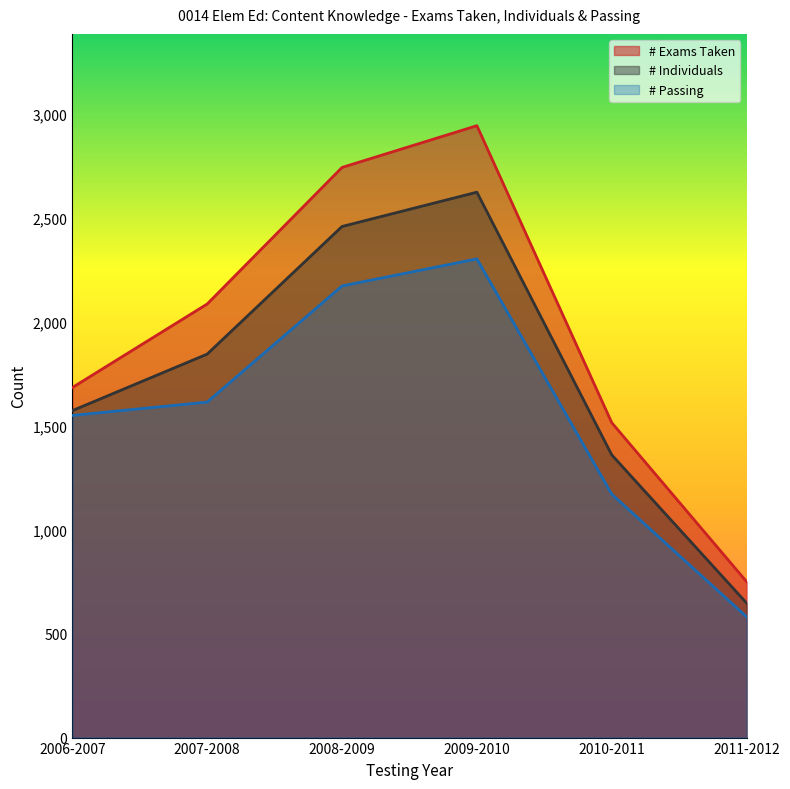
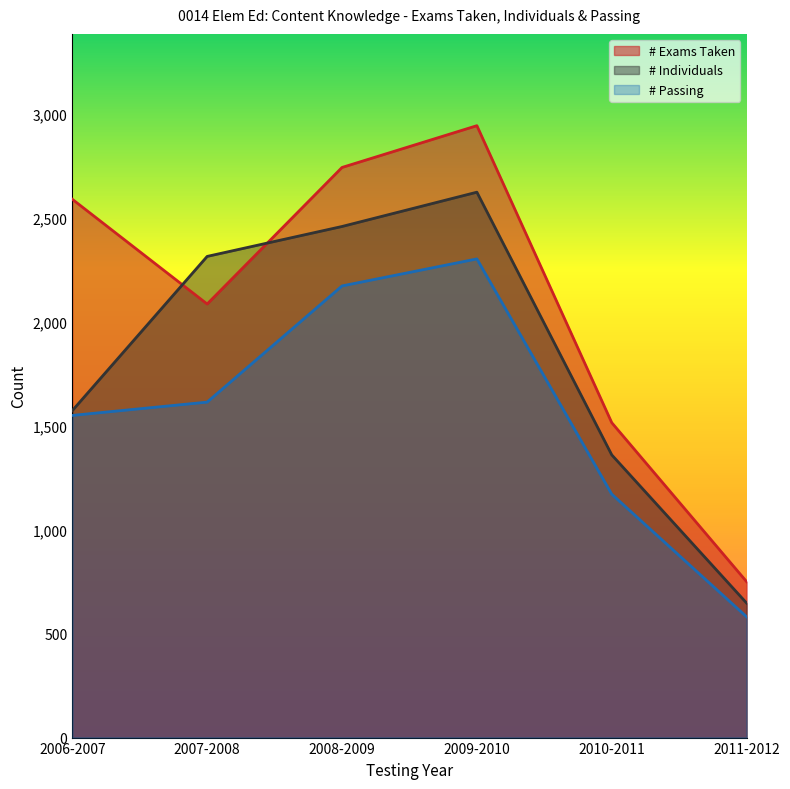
  {
    "# Exams Taken": {
-     "2006-2007": "1,680",
+     "2006-2007": "2,590",
      "2007-2008": "2,090",
      "2008-2009": "2,740",
      "2009-2010": "2,940",
      "2010-2011": "1,520",
      "2011-2012": "750"
    },
    "# Individuals": {
      "2006-2007": "1,570",
-     "2007-2008": "1,850",
+     "2007-2008": "2,320",
      "2008-2009": "2,460",
      "2009-2010": "2,620",
      "2010-2011": "1,360",
      "2011-2012": "650"
    },
    "# Passing": {
      "2006-2007": "1,550",
      "2007-2008": "1,610",
      "2008-2009": "2,170",
      "2009-2010": "2,300",
      "2010-2011": "1,170",
      "2011-2012": "580"
    }
  }
